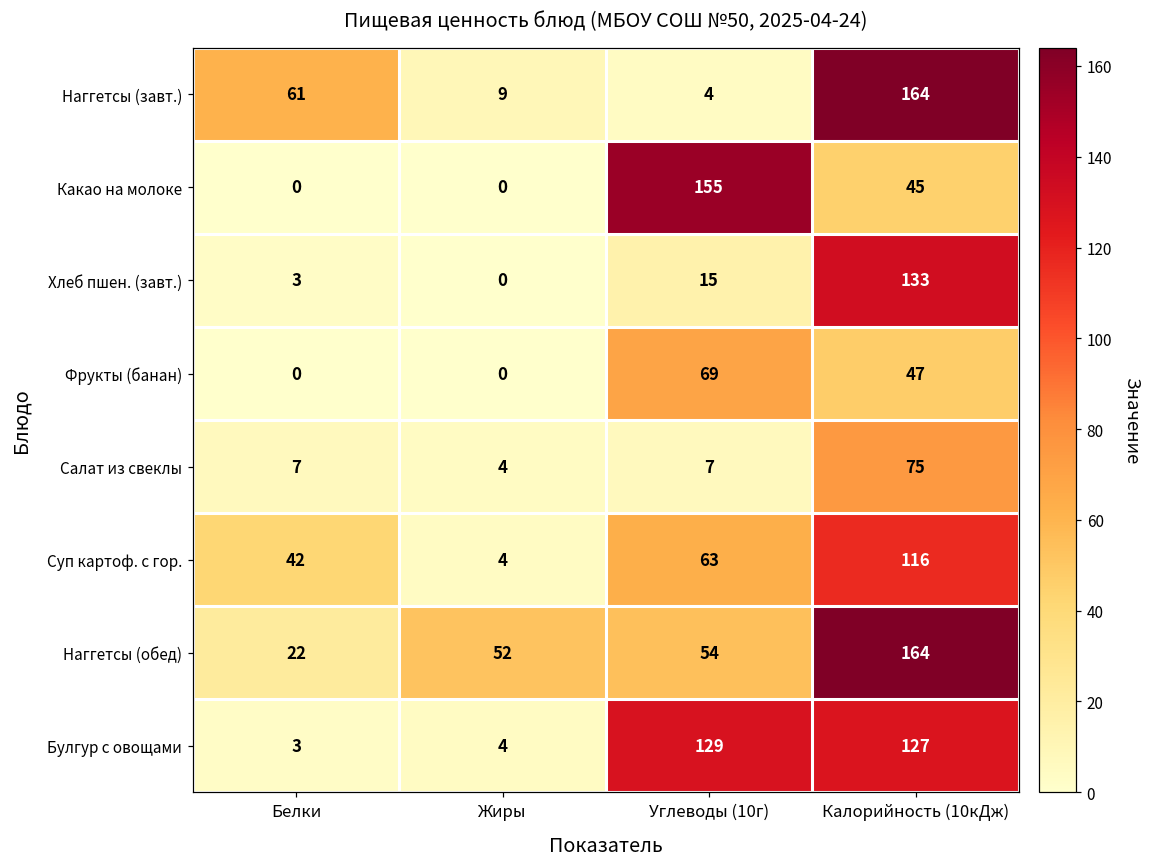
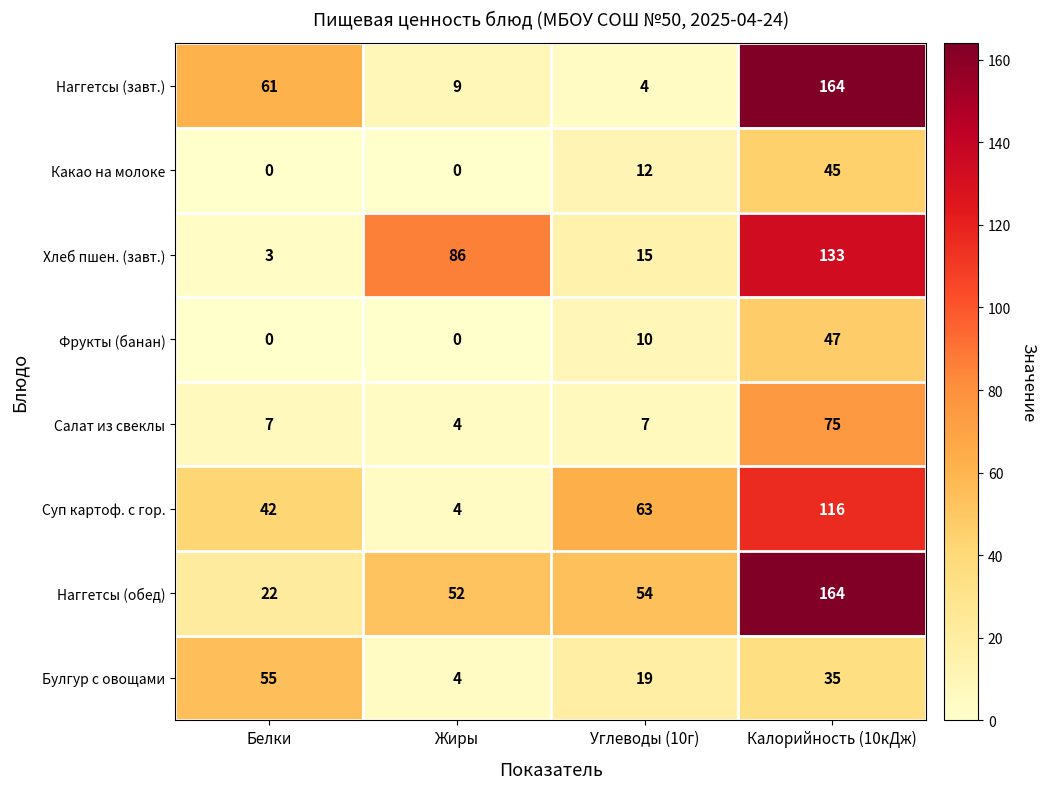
  {
    "Наггетсы (завт.)": {
      "Белки": 61,
      "Жиры": 9,
      "Углеводы (10г)": 4,
      "Калорийность (10кДж)": 164
    },
    "Какао на молоке": {
      "Белки": 0,
      "Жиры": 0,
-     "Углеводы (10г)": 155,
+     "Углеводы (10г)": 12,
      "Калорийность (10кДж)": 45
    },
    "Хлеб пшен. (завт.)": {
      "Белки": 3,
-     "Жиры": 0,
+     "Жиры": 86,
      "Углеводы (10г)": 15,
      "Калорийность (10кДж)": 133
    },
    "Фрукты (банан)": {
      "Белки": 0,
      "Жиры": 0,
-     "Углеводы (10г)": 69,
+     "Углеводы (10г)": 10,
      "Калорийность (10кДж)": 47
    },
    "Салат из свеклы": {
      "Белки": 7,
      "Жиры": 4,
      "Углеводы (10г)": 7,
      "Калорийность (10кДж)": 75
    },
    "Суп картоф. с гор.": {
      "Белки": 42,
      "Жиры": 4,
      "Углеводы (10г)": 63,
      "Калорийность (10кДж)": 116
    },
    "Наггетсы (обед)": {
      "Белки": 22,
      "Жиры": 52,
      "Углеводы (10г)": 54,
      "Калорийность (10кДж)": 164
    },
    "Булгур с овощами": {
-     "Белки": 3,
+     "Белки": 55,
      "Жиры": 4,
-     "Углеводы (10г)": 129,
-     "Калорийность (10кДж)": 127
+     "Углеводы (10г)": 19,
+     "Калорийность (10кДж)": 35
    }
  }
